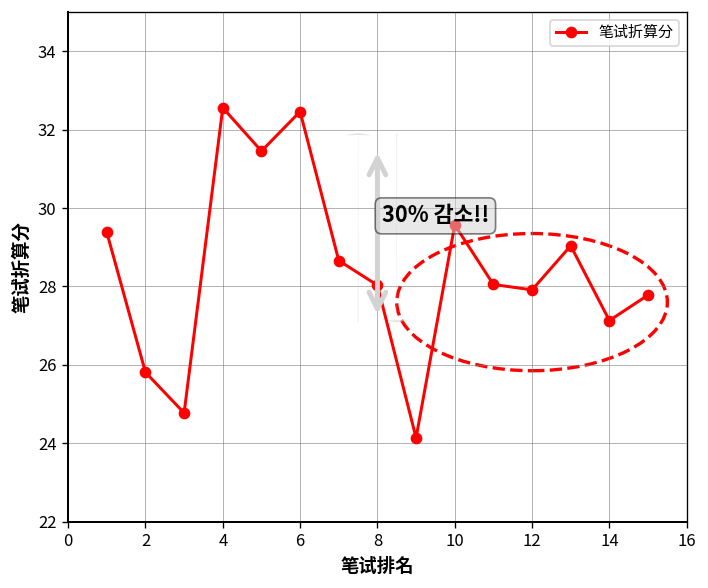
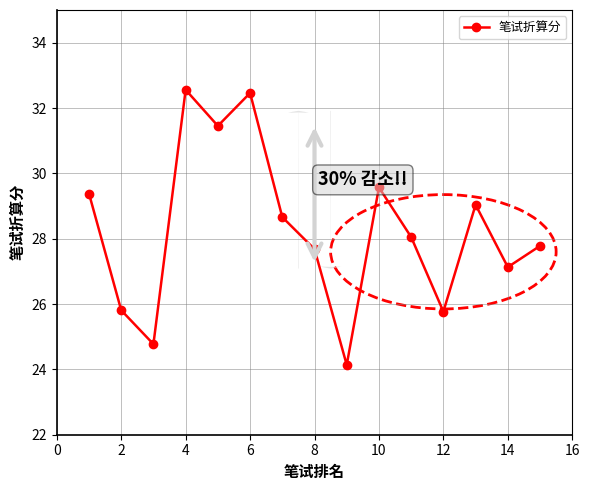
  {
    "2": 25.8,
    "4": 32.6,
    "6": 32.5,
-   "8": 28.0,
-   "12": 27.9,
+   "8": 27.7,
+   "12": 25.8,
    "14": 27.1
  }
